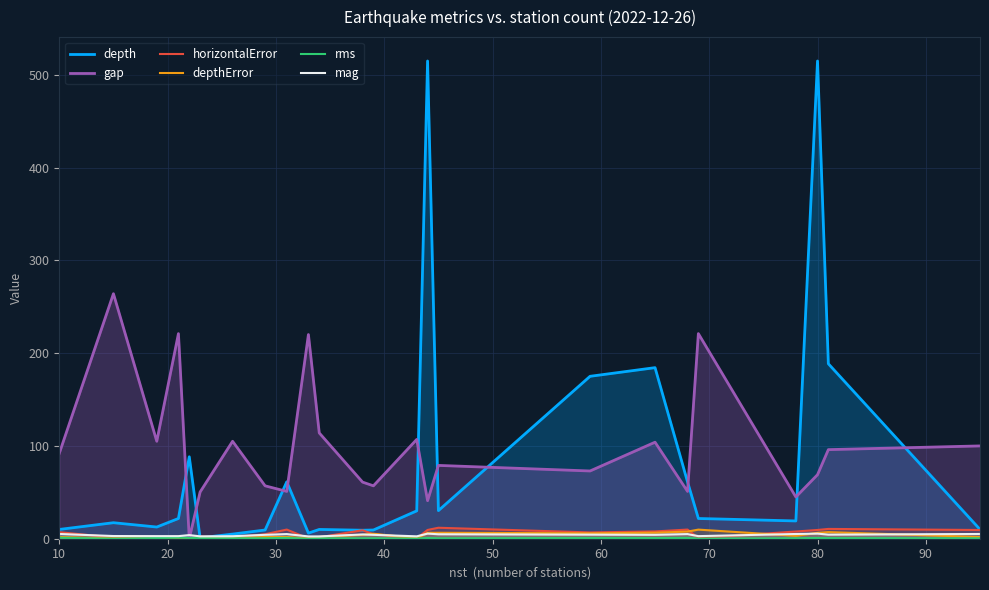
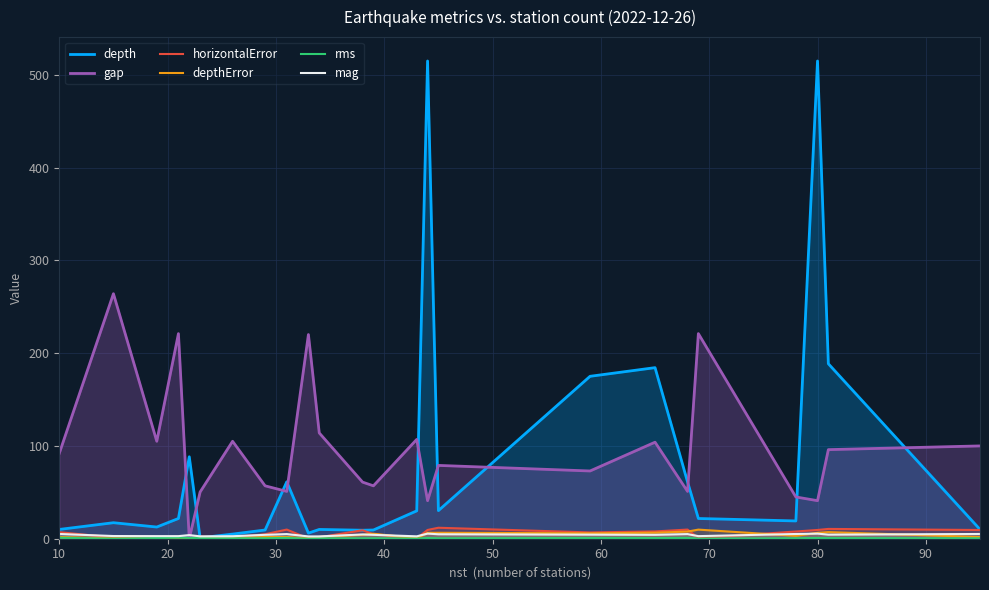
  {
    "depth": {
      "10": 10,
      "80": 510
    },
    "gap": {
      "10": 90,
-     "80": 70
+     "80": 40
    },
    "horizontalError": {
      "80": 10
    },
    "rms": {
      "80": 0
    }
  }
